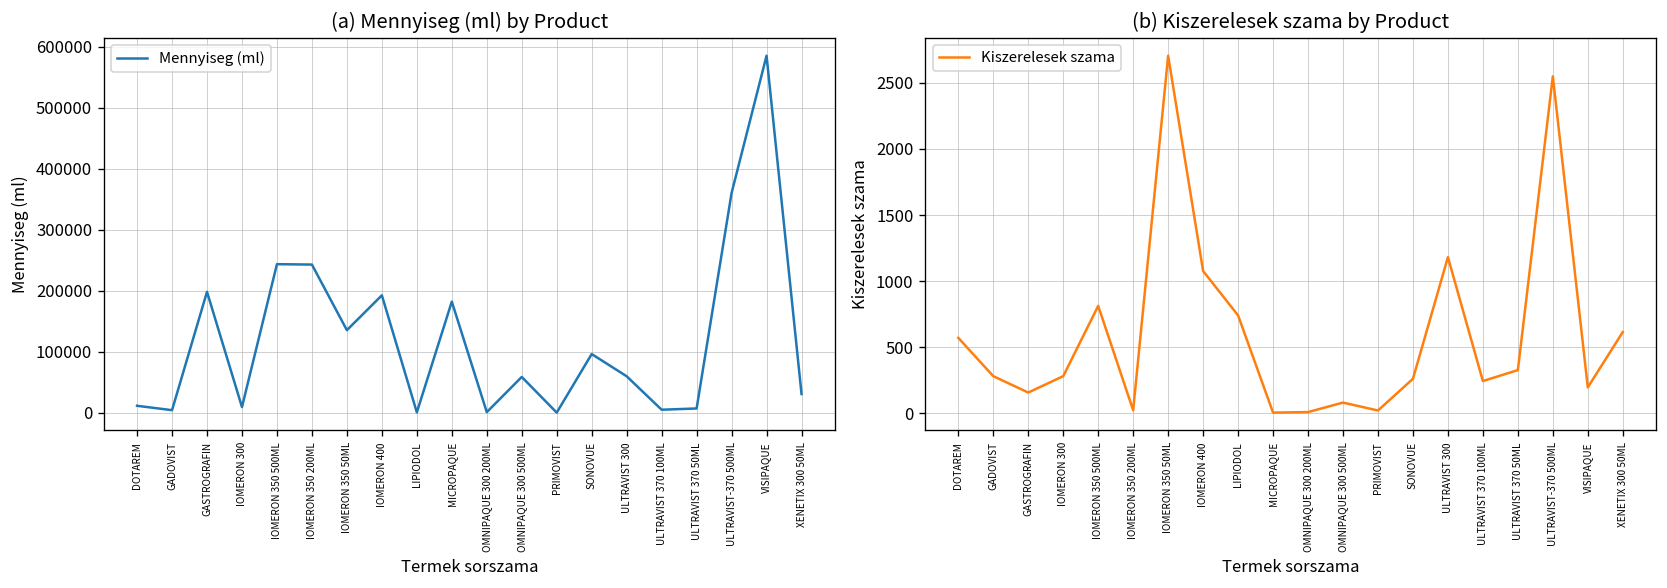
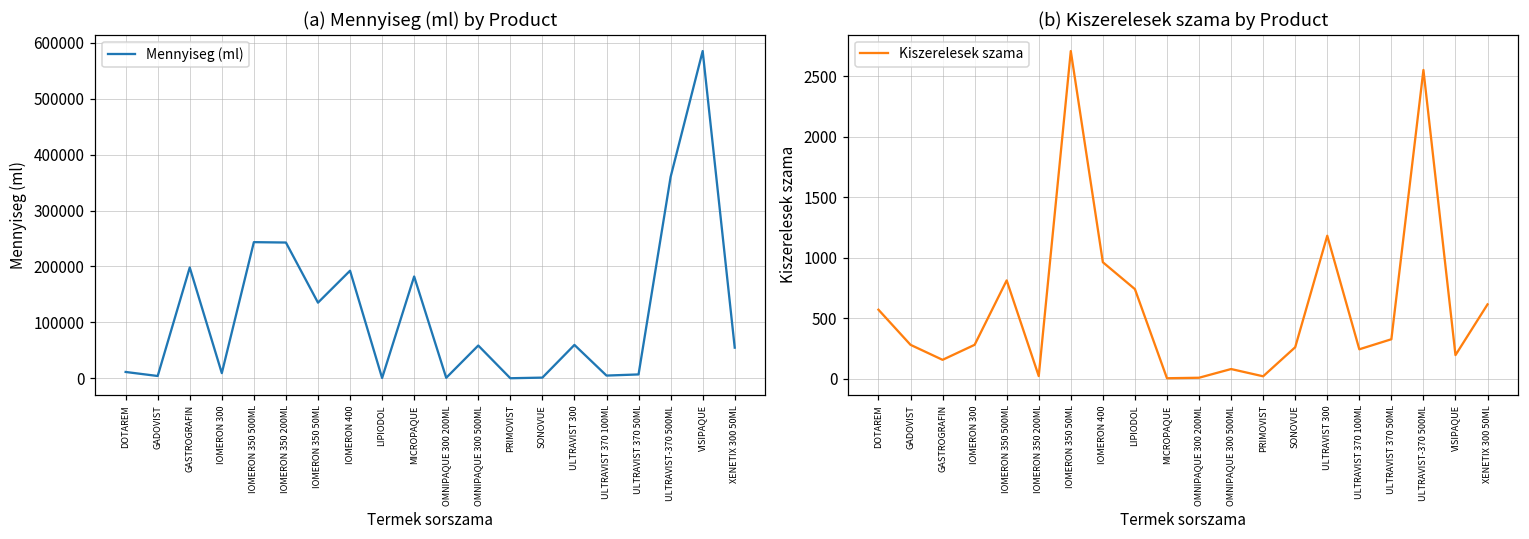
  {
    "(a) Mennyiseg (ml) by Product": {
      "DOTAREM": 10000,
      "GADOVIST": 0,
      "GASTROGRAFIN": 200000,
      "IOMERON 300": 10000,
      "IOMERON 350 500ML": 240000,
      "IOMERON 350 200ML": 240000,
      "IOMERON 350 50ML": 140000,
      "IOMERON 400": 190000,
      "LIPIODOL": 0,
      "MICROPAQUE": 180000,
      "OMNIPAQUE 300 200ML": 0,
      "OMNIPAQUE 300 500ML": 60000,
      "PRIMOVIST": 0,
-     "SONOVUE": 100000,
+     "SONOVUE": 0,
      "ULTRAVIST 300": 60000,
      "ULTRAVIST 370 100ML": 0,
      "ULTRAVIST 370 50ML": 10000,
      "ULTRAVIST-370 500ML": 360000,
      "VISIPAQUE": 590000,
-     "XENETIX 300 50ML": 30000
+     "XENETIX 300 50ML": 50000
    },
    "(b) Kiszerelesek szama by Product": {
      "DOTAREM": 570,
      "GADOVIST": 280,
      "GASTROGRAFIN": 160,
      "IOMERON 300": 280,
      "IOMERON 350 500ML": 810,
      "IOMERON 350 200ML": 20,
      "IOMERON 350 50ML": 2710,
-     "IOMERON 400": 1080,
+     "IOMERON 400": 960,
      "LIPIODOL": 740,
      "MICROPAQUE": 0,
      "OMNIPAQUE 300 200ML": 10,
      "OMNIPAQUE 300 500ML": 80,
      "PRIMOVIST": 20,
      "SONOVUE": 260,
      "ULTRAVIST 300": 1180,
      "ULTRAVIST 370 100ML": 240,
      "ULTRAVIST 370 50ML": 330,
      "ULTRAVIST-370 500ML": 2550,
      "VISIPAQUE": 200,
      "XENETIX 300 50ML": 610
    }
  }
